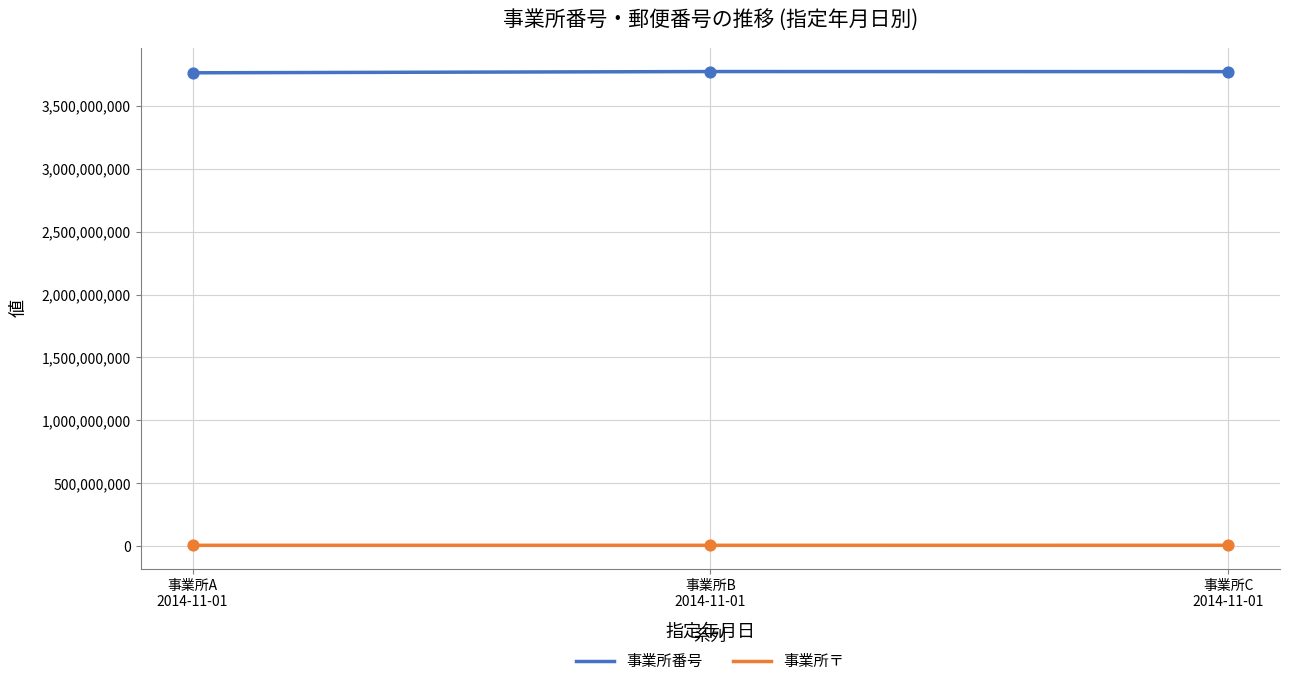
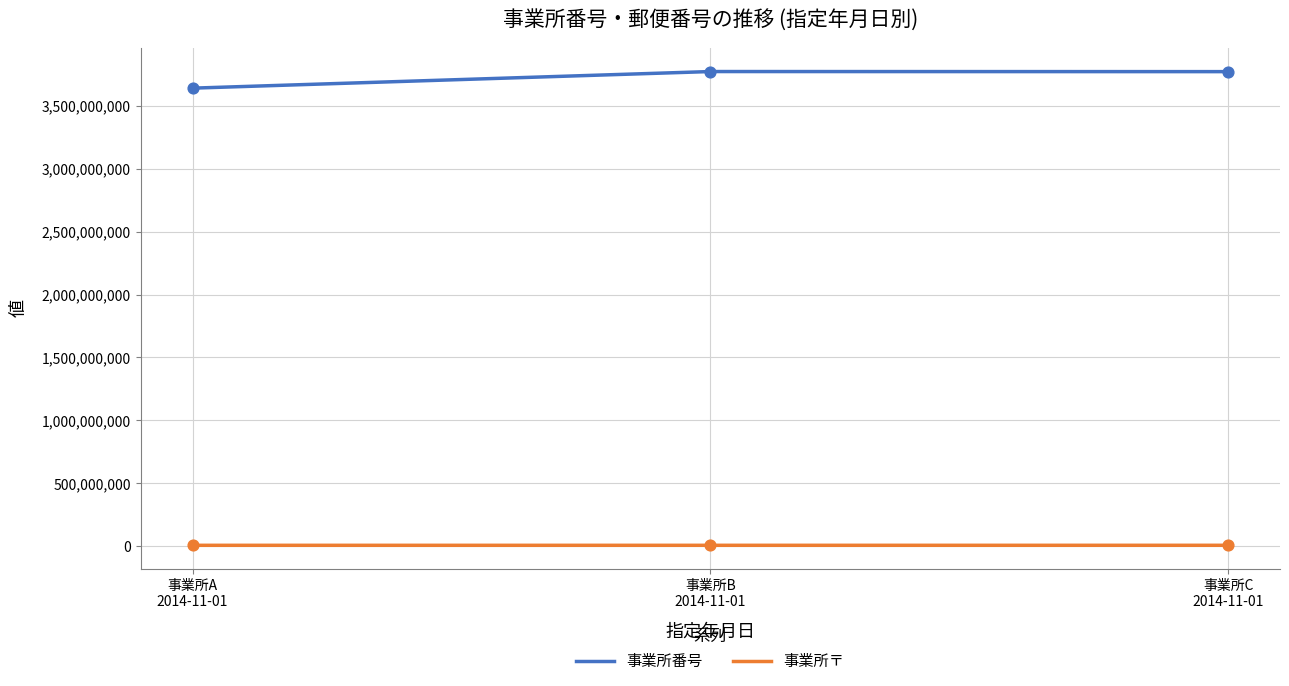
  {
    "事業所番号": {
-     "事業所A 2014-11-01": "3,760,000,000",
+     "事業所A 2014-11-01": "3,640,000,000",
      "事業所B 2014-11-01": "3,770,000,000",
      "事業所C 2014-11-01": "3,770,000,000"
    },
    "事業所〒": {
      "事業所A 2014-11-01": "10,000,000",
      "事業所B 2014-11-01": "10,000,000",
      "事業所C 2014-11-01": "10,000,000"
    }
  }
